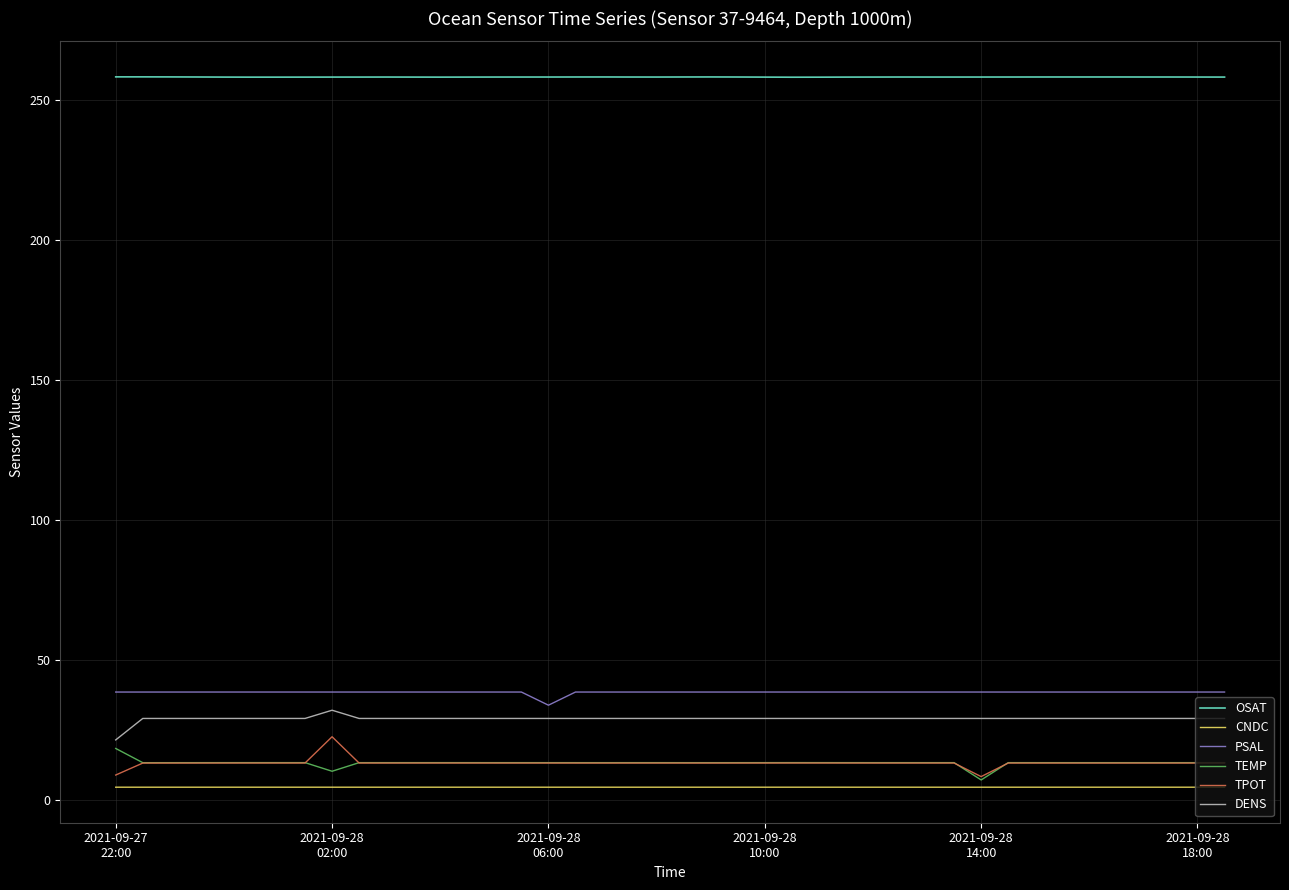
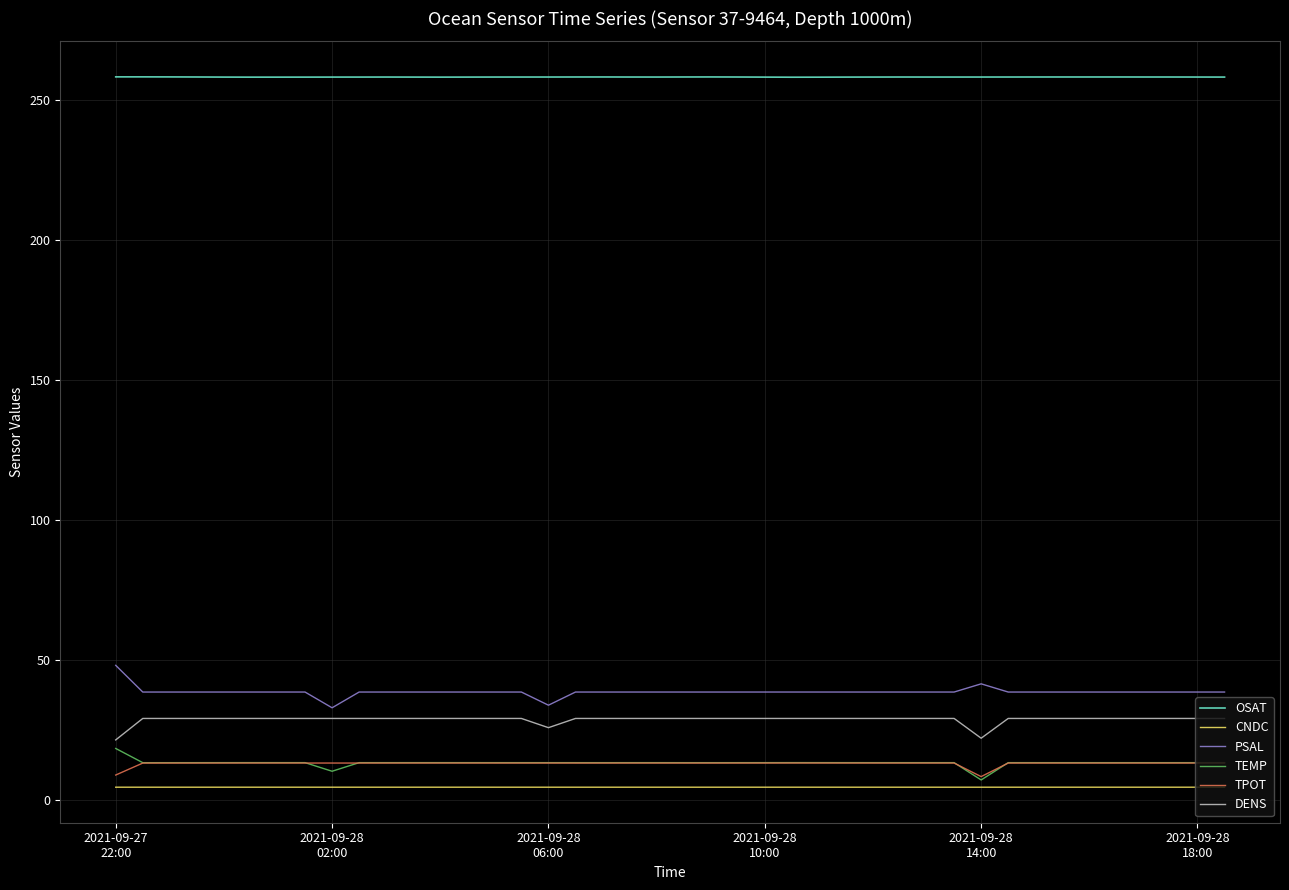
  {
    "OSAT": {
      "2021-09-27 22:00": 258,
      "2021-09-28 02:00": 258,
      "2021-09-28 06:00": 258,
      "2021-09-28 14:00": 258
    },
    "CNDC": {
      "2021-09-27 22:00": 5,
      "2021-09-28 02:00": 5,
      "2021-09-28 06:00": 5,
      "2021-09-28 14:00": 5
    },
    "PSAL": {
-     "2021-09-27 22:00": 39,
-     "2021-09-28 02:00": 39,
+     "2021-09-27 22:00": 48,
+     "2021-09-28 02:00": 33,
      "2021-09-28 06:00": 34,
-     "2021-09-28 14:00": 39
+     "2021-09-28 14:00": 41
    },
    "TEMP": {
      "2021-09-27 22:00": 18,
      "2021-09-28 02:00": 10,
      "2021-09-28 14:00": 7
    },
    "TPOT": {
      "2021-09-27 22:00": 9,
-     "2021-09-28 02:00": 23,
+     "2021-09-28 02:00": 13,
      "2021-09-28 14:00": 8
    },
    "DENS": {
      "2021-09-27 22:00": 21,
-     "2021-09-28 02:00": 32,
-     "2021-09-28 06:00": 29,
-     "2021-09-28 14:00": 29
+     "2021-09-28 02:00": 29,
+     "2021-09-28 06:00": 26,
+     "2021-09-28 14:00": 22
    }
  }
